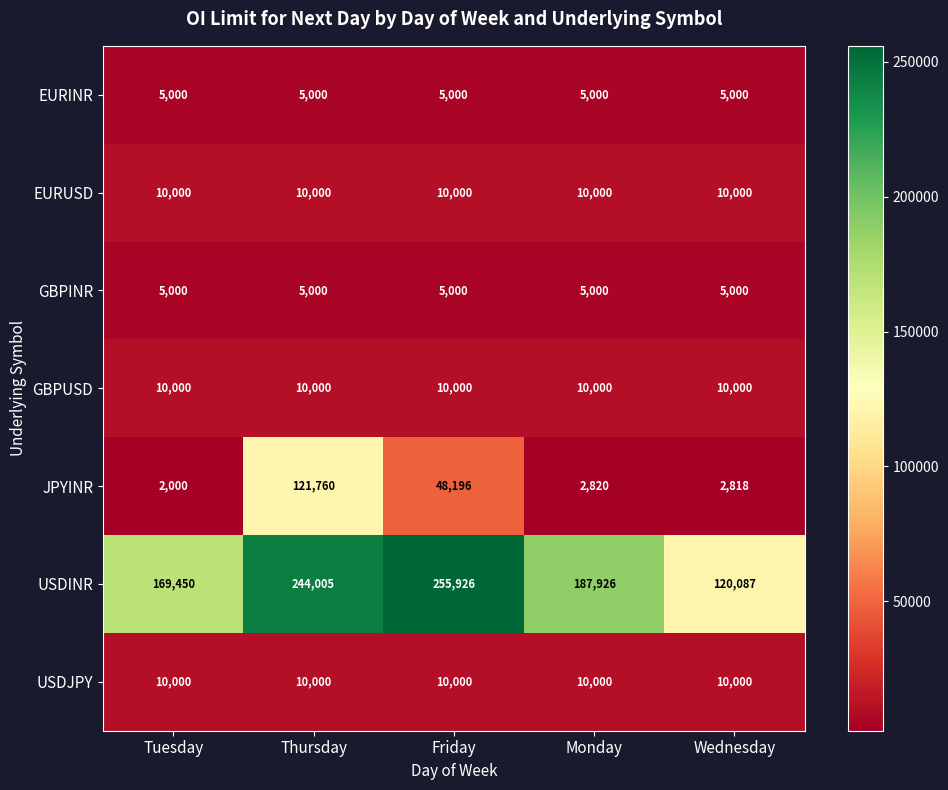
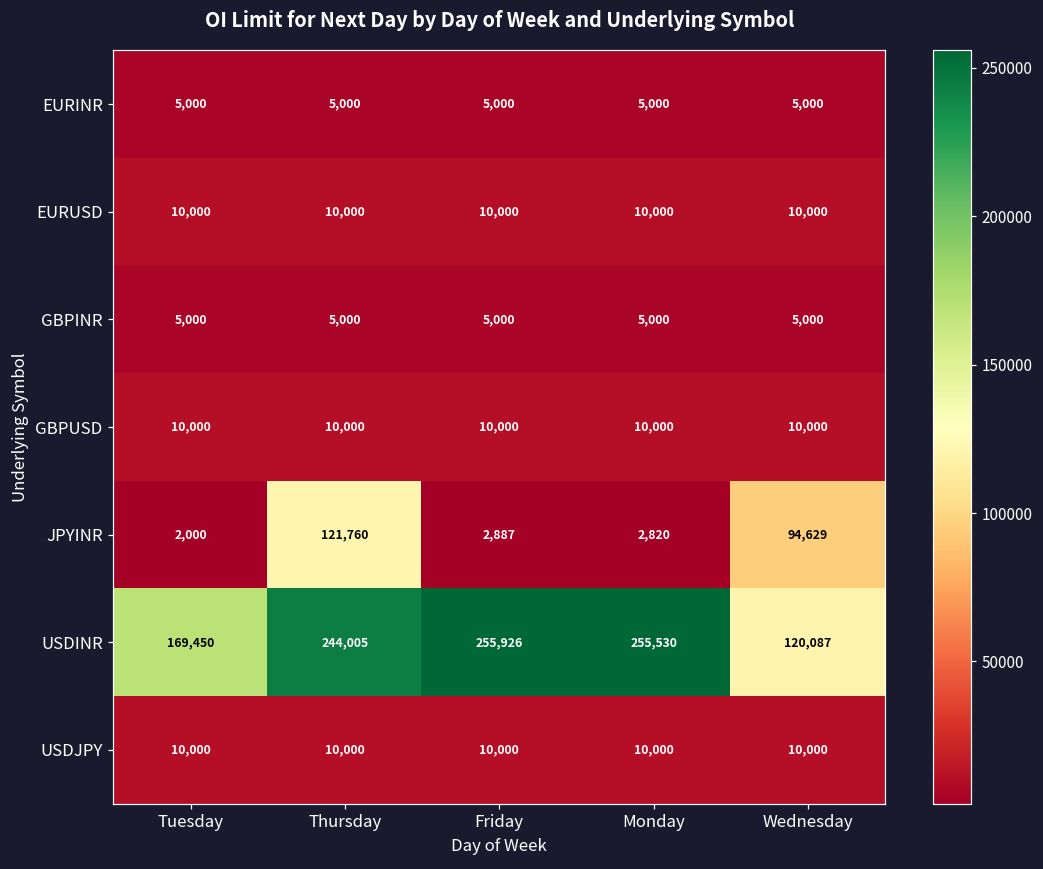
  {
    "EURINR": {
      "Tuesday": "5,000",
      "Thursday": "5,000",
      "Friday": "5,000",
      "Monday": "5,000",
      "Wednesday": "5,000"
    },
    "EURUSD": {
      "Tuesday": "10,000",
      "Thursday": "10,000",
      "Friday": "10,000",
      "Monday": "10,000",
      "Wednesday": "10,000"
    },
    "GBPINR": {
      "Tuesday": "5,000",
      "Thursday": "5,000",
      "Friday": "5,000",
      "Monday": "5,000",
      "Wednesday": "5,000"
    },
    "GBPUSD": {
      "Tuesday": "10,000",
      "Thursday": "10,000",
      "Friday": "10,000",
      "Monday": "10,000",
      "Wednesday": "10,000"
    },
    "JPYINR": {
      "Tuesday": "2,000",
      "Thursday": "121,760",
-     "Friday": "48,196",
+     "Friday": "2,887",
      "Monday": "2,820",
-     "Wednesday": "2,818"
+     "Wednesday": "94,629"
    },
    "USDINR": {
      "Tuesday": "169,450",
      "Thursday": "244,005",
      "Friday": "255,926",
-     "Monday": "187,926",
+     "Monday": "255,530",
      "Wednesday": "120,087"
    },
    "USDJPY": {
      "Tuesday": "10,000",
      "Thursday": "10,000",
      "Friday": "10,000",
      "Monday": "10,000",
      "Wednesday": "10,000"
    }
  }
